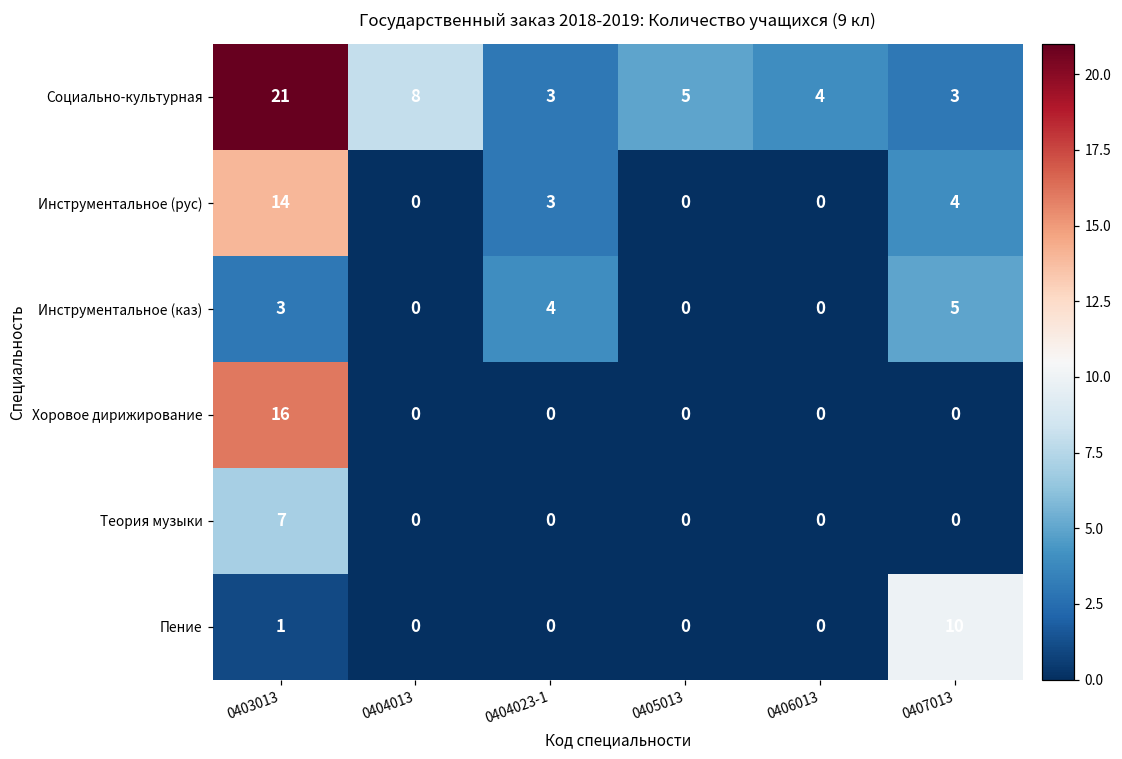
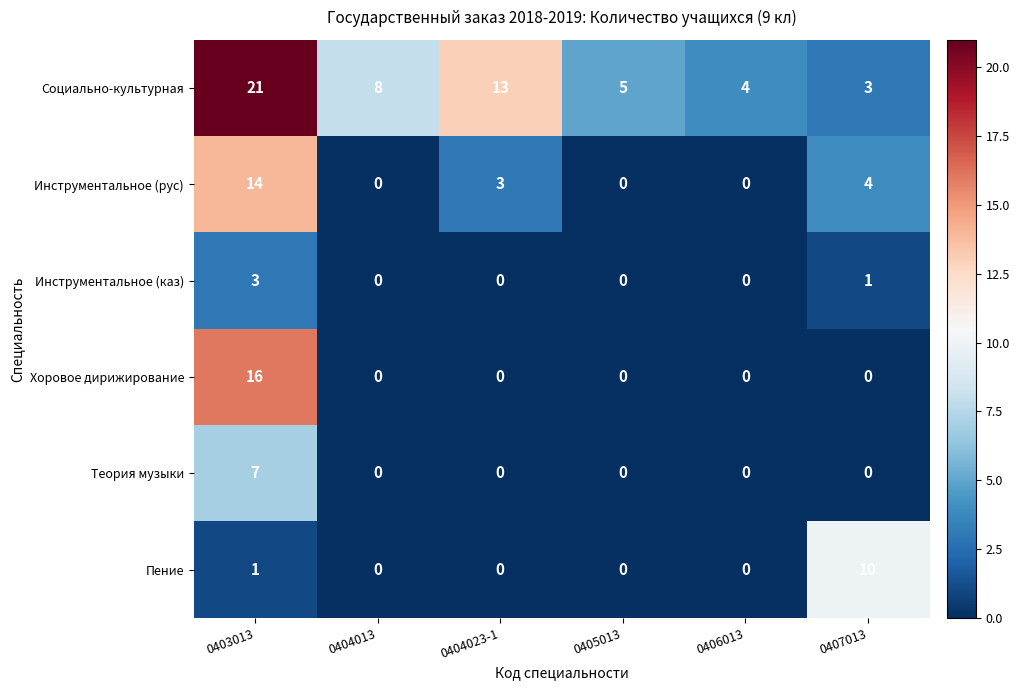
  {
    "Социально-культурная": {
      "0403013": 21,
      "0404013": 8,
-     "0404023-1": 3,
+     "0404023-1": 13,
      "0405013": 5,
      "0406013": 4,
      "0407013": 3
    },
    "Инструментальное (рус)": {
      "0403013": 14,
      "0404013": 0,
      "0404023-1": 3,
      "0405013": 0,
      "0406013": 0,
      "0407013": 4
    },
    "Инструментальное (каз)": {
      "0403013": 3,
      "0404013": 0,
-     "0404023-1": 4,
+     "0404023-1": 0,
      "0405013": 0,
      "0406013": 0,
-     "0407013": 5
+     "0407013": 1
    },
    "Хоровое дирижирование": {
      "0403013": 16,
      "0404013": 0,
      "0404023-1": 0,
      "0405013": 0,
      "0406013": 0,
      "0407013": 0
    },
    "Теория музыки": {
      "0403013": 7,
      "0404013": 0,
      "0404023-1": 0,
      "0405013": 0,
      "0406013": 0,
      "0407013": 0
    },
    "Пение": {
      "0403013": 1,
      "0404013": 0,
      "0404023-1": 0,
      "0405013": 0,
      "0406013": 0
    }
  }
